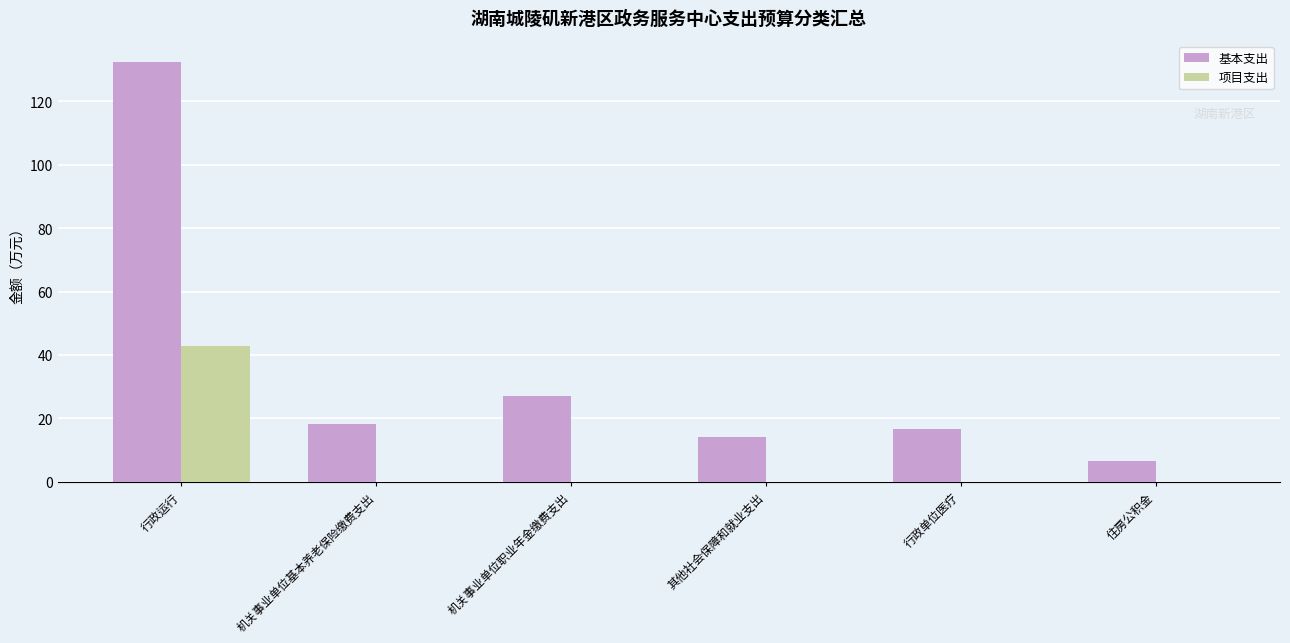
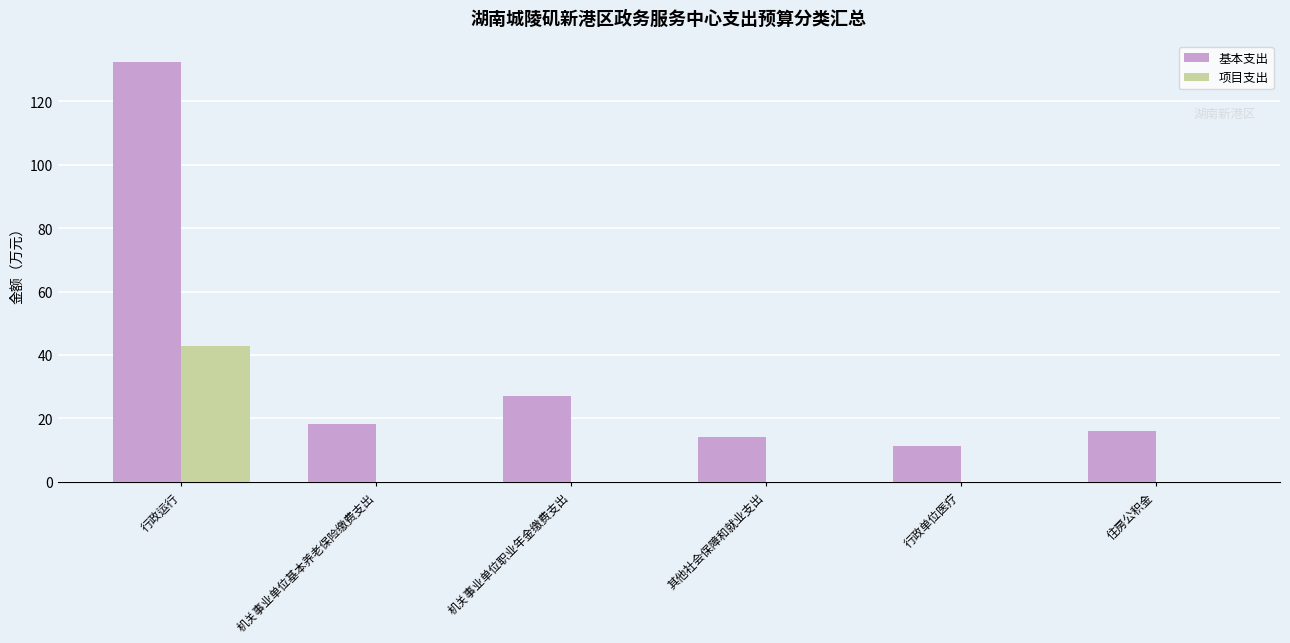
  {
    "基本支出": {
      "行政运行": 132,
      "机关事业单位基本养老保险缴费支出": 18,
      "机关事业单位职业年金缴费支出": 27,
      "其他社会保障和就业支出": 14,
-     "行政单位医疗": 17,
-     "住房公积金": 7
+     "行政单位医疗": 11,
+     "住房公积金": 16
    },
    "项目支出": {
      "行政运行": 43,
      "机关事业单位基本养老保险缴费支出": 0,
      "机关事业单位职业年金缴费支出": 0,
      "其他社会保障和就业支出": 0,
      "行政单位医疗": 0,
      "住房公积金": 0
    }
  }
